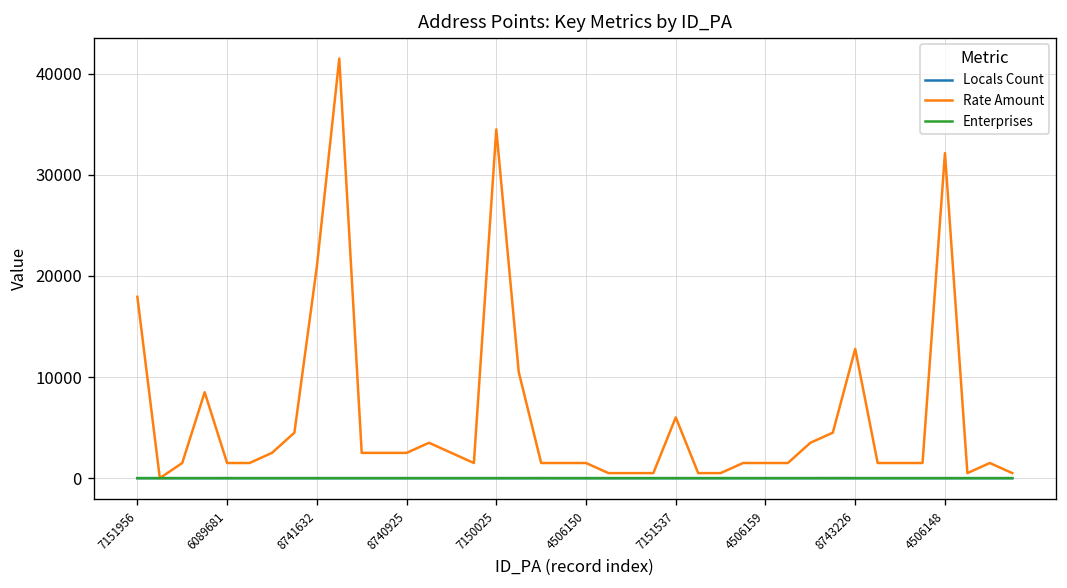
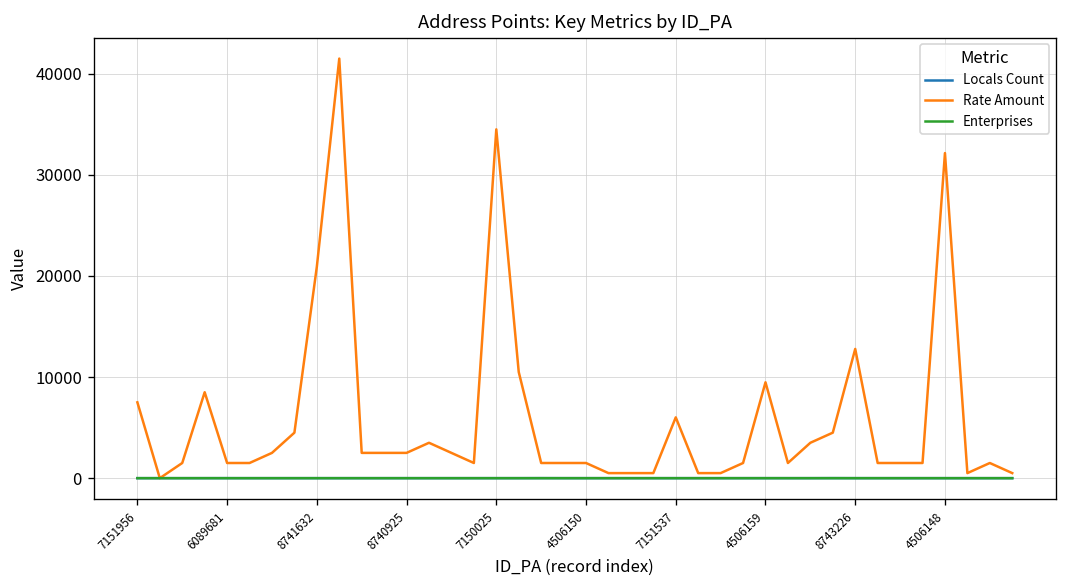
  {
    "Enterprises": {
      "7151956": 0,
      "6089681": 0,
      "8741632": 0,
      "8740925": 0,
      "7150025": 0,
      "4506150": 0,
      "7151537": 0,
      "4506159": 0,
      "8743226": 0,
      "4506148": 0
    },
    "Rate Amount": {
-     "7151956": 18000,
+     "7151956": 8000,
      "6089681": 2000,
      "8741632": 21000,
      "8740925": 3000,
      "7150025": 35000,
      "4506150": 2000,
      "7151537": 6000,
-     "4506159": 2000,
+     "4506159": 9000,
      "8743226": 13000,
      "4506148": 32000
    }
  }
